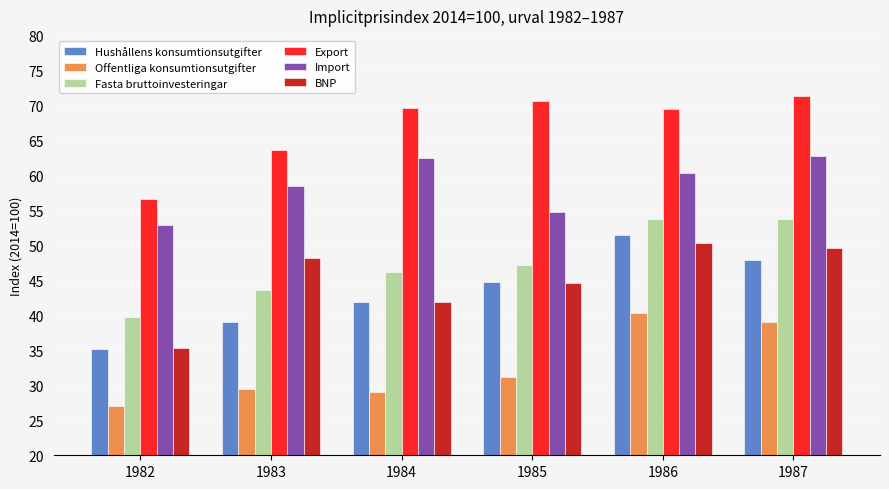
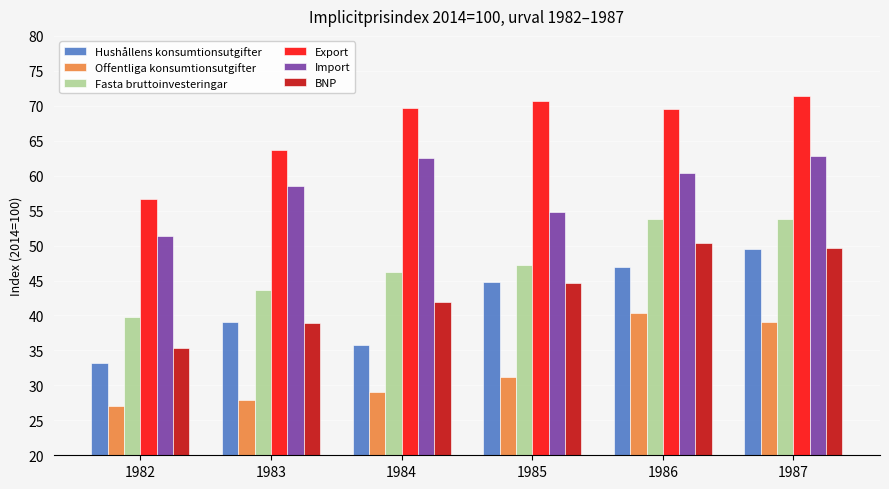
  {
    "Hushållens konsumtionsutgifter": {
-     "1982": 35,
+     "1982": 33,
      "1983": 39,
-     "1984": 42,
+     "1984": 36,
      "1985": 45,
-     "1986": 52,
-     "1987": 48
+     "1986": 47,
+     "1987": 49
    },
    "Offentliga konsumtionsutgifter": {
      "1982": 27,
-     "1983": 30,
+     "1983": 28,
      "1984": 29,
      "1985": 31,
      "1986": 40,
      "1987": 39
    },
    "Fasta bruttoinvesteringar": {
      "1982": 40,
      "1983": 44,
      "1984": 46,
      "1985": 47,
      "1986": 54,
      "1987": 54
    },
    "Export": {
      "1982": 57,
      "1983": 64,
      "1984": 70,
      "1985": 71,
      "1986": 70,
      "1987": 71
    },
    "Import": {
-     "1982": 53,
+     "1982": 51,
      "1983": 59,
      "1984": 62,
      "1985": 55,
      "1986": 60,
      "1987": 63
    },
    "BNP": {
      "1982": 35,
-     "1983": 48,
+     "1983": 39,
      "1984": 42,
      "1985": 45,
      "1986": 50,
      "1987": 50
    }
  }
